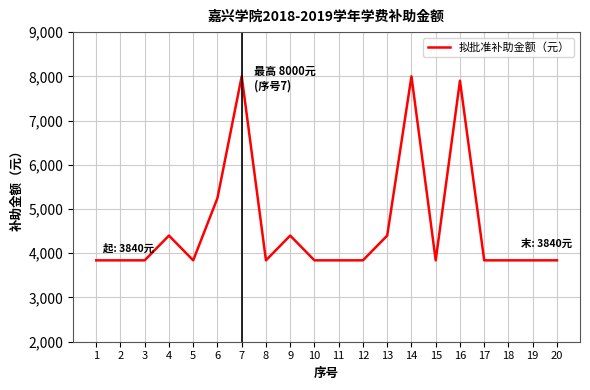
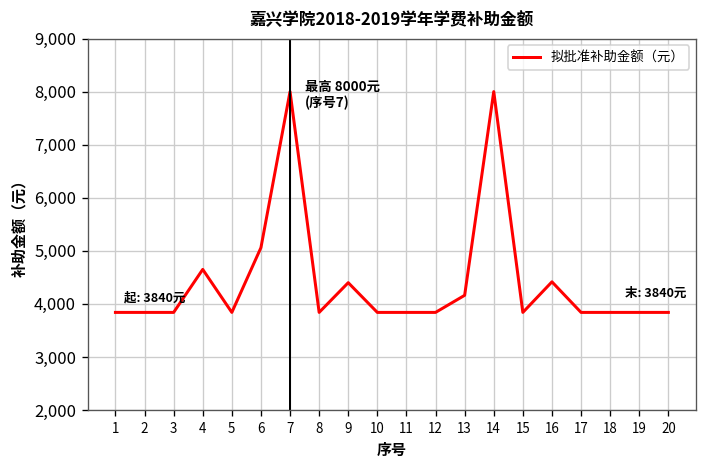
  {
-   "4": "4,400",
+   "4": "4,700",
    "5": "3,800",
-   "6": "5,200",
+   "6": "5,100",
    "8": "3,800",
    "9": "4,400",
    "10": "3,800",
    "11": "3,800",
    "12": "3,800",
-   "13": "4,400",
+   "13": "4,200",
    "14": "8,000",
    "15": "3,800",
-   "16": "7,900",
+   "16": "4,400",
    "17": "3,800",
    "18": "3,800"
  }
